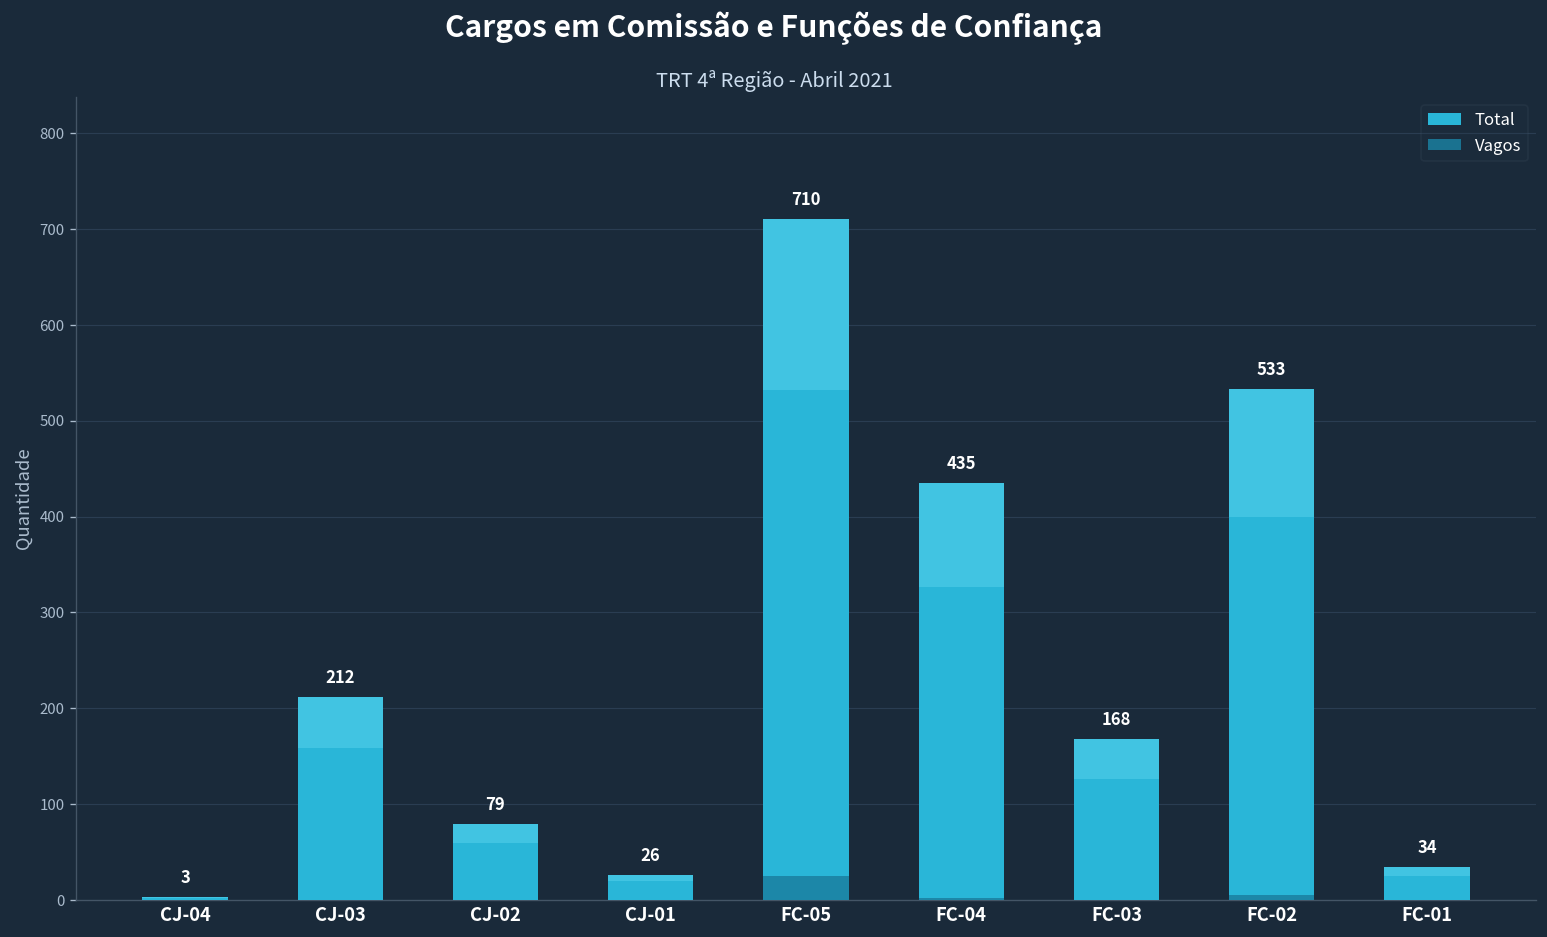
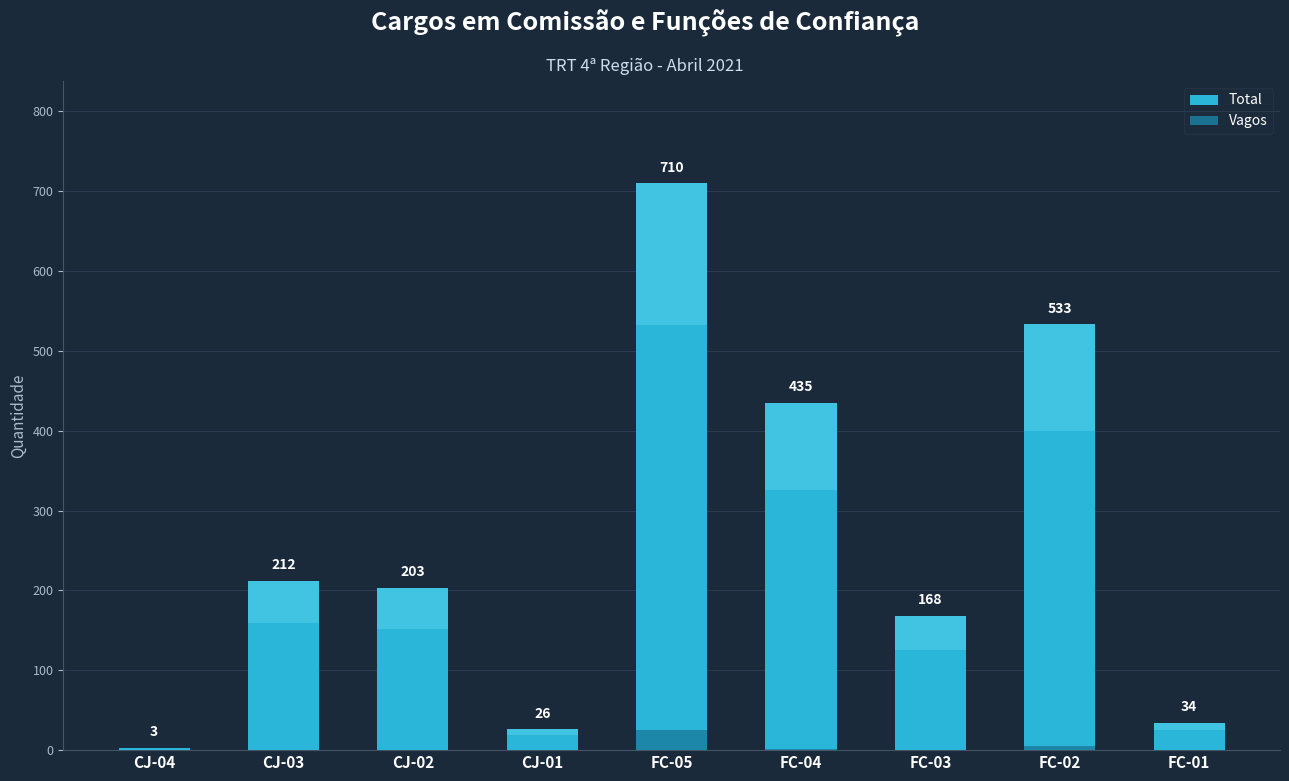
  {
    "Total": {
      "CJ-04": 3,
      "CJ-03": 212,
-     "CJ-02": 79,
+     "CJ-02": 203,
      "CJ-01": 26,
      "FC-05": 710,
      "FC-04": 435,
      "FC-03": 168,
      "FC-02": 533,
      "FC-01": 34
    }
  }
